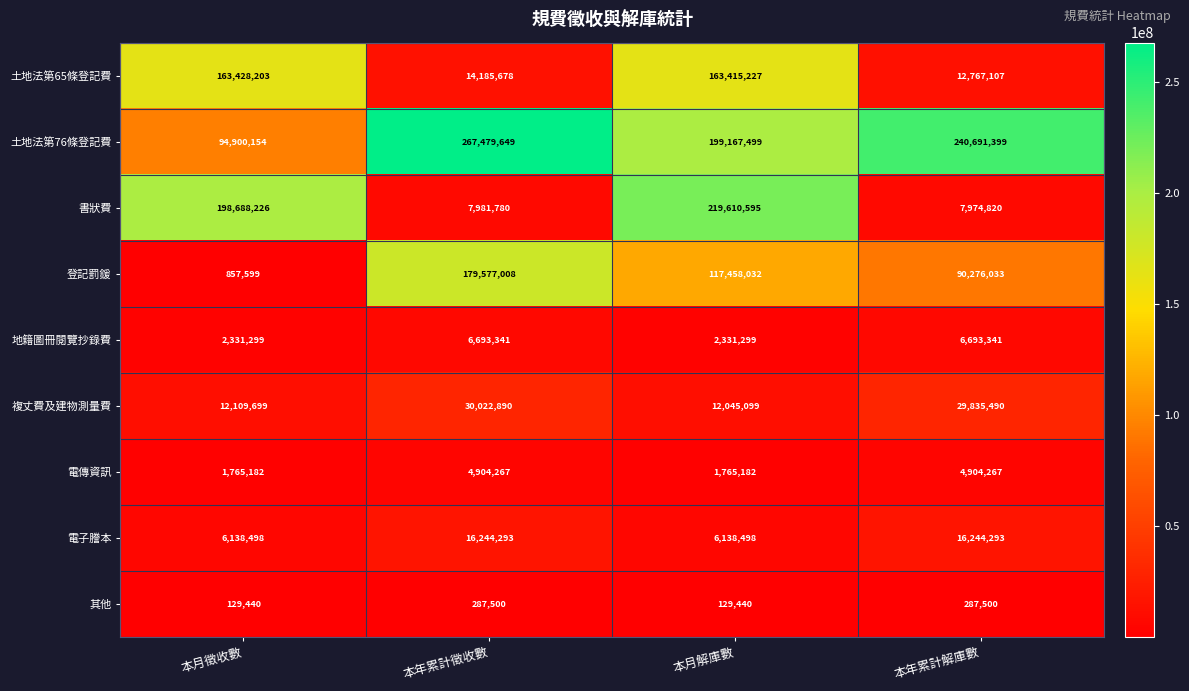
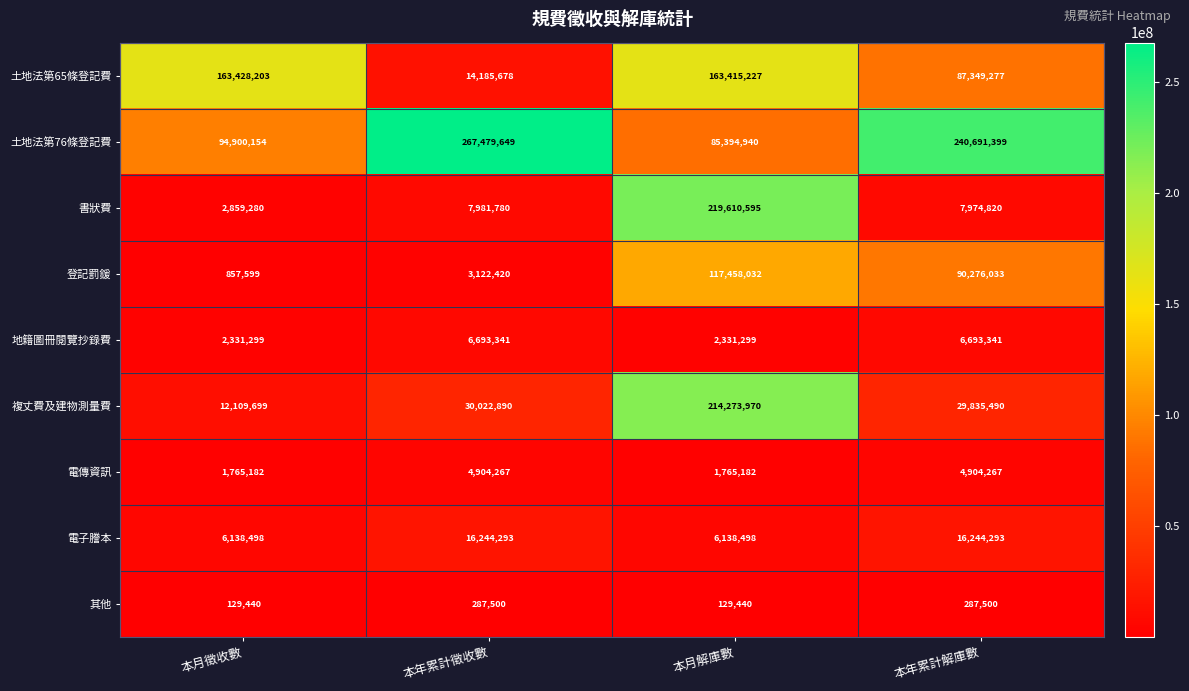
  {
    "土地法第65條登記費": {
      "本月徵收數": "163,428,203",
      "本年累計徵收數": "14,185,678",
      "本月解庫數": "163,415,227",
-     "本年累計解庫數": "12,767,107"
+     "本年累計解庫數": "87,349,277"
    },
    "土地法第76條登記費": {
      "本月徵收數": "94,900,154",
      "本年累計徵收數": "267,479,649",
-     "本月解庫數": "199,167,499",
+     "本月解庫數": "85,394,940",
      "本年累計解庫數": "240,691,399"
    },
    "書狀費": {
-     "本月徵收數": "198,688,226",
+     "本月徵收數": "2,859,280",
      "本年累計徵收數": "7,981,780",
      "本月解庫數": "219,610,595",
      "本年累計解庫數": "7,974,820"
    },
    "登記罰鍰": {
      "本月徵收數": "857,599",
-     "本年累計徵收數": "179,577,008",
+     "本年累計徵收數": "3,122,420",
      "本月解庫數": "117,458,032",
      "本年累計解庫數": "90,276,033"
    },
    "地籍圖冊閱覽抄錄費": {
      "本月徵收數": "2,331,299",
      "本年累計徵收數": "6,693,341",
      "本月解庫數": "2,331,299",
      "本年累計解庫數": "6,693,341"
    },
    "複丈費及建物測量費": {
      "本月徵收數": "12,109,699",
      "本年累計徵收數": "30,022,890",
-     "本月解庫數": "12,045,099",
+     "本月解庫數": "214,273,970",
      "本年累計解庫數": "29,835,490"
    },
    "電傳資訊": {
      "本月徵收數": "1,765,182",
      "本年累計徵收數": "4,904,267",
      "本月解庫數": "1,765,182",
      "本年累計解庫數": "4,904,267"
    },
    "電子謄本": {
      "本月徵收數": "6,138,498",
      "本年累計徵收數": "16,244,293",
      "本月解庫數": "6,138,498",
      "本年累計解庫數": "16,244,293"
    },
    "其他": {
      "本月徵收數": "129,440",
      "本年累計徵收數": "287,500",
      "本月解庫數": "129,440",
      "本年累計解庫數": "287,500"
    }
  }
